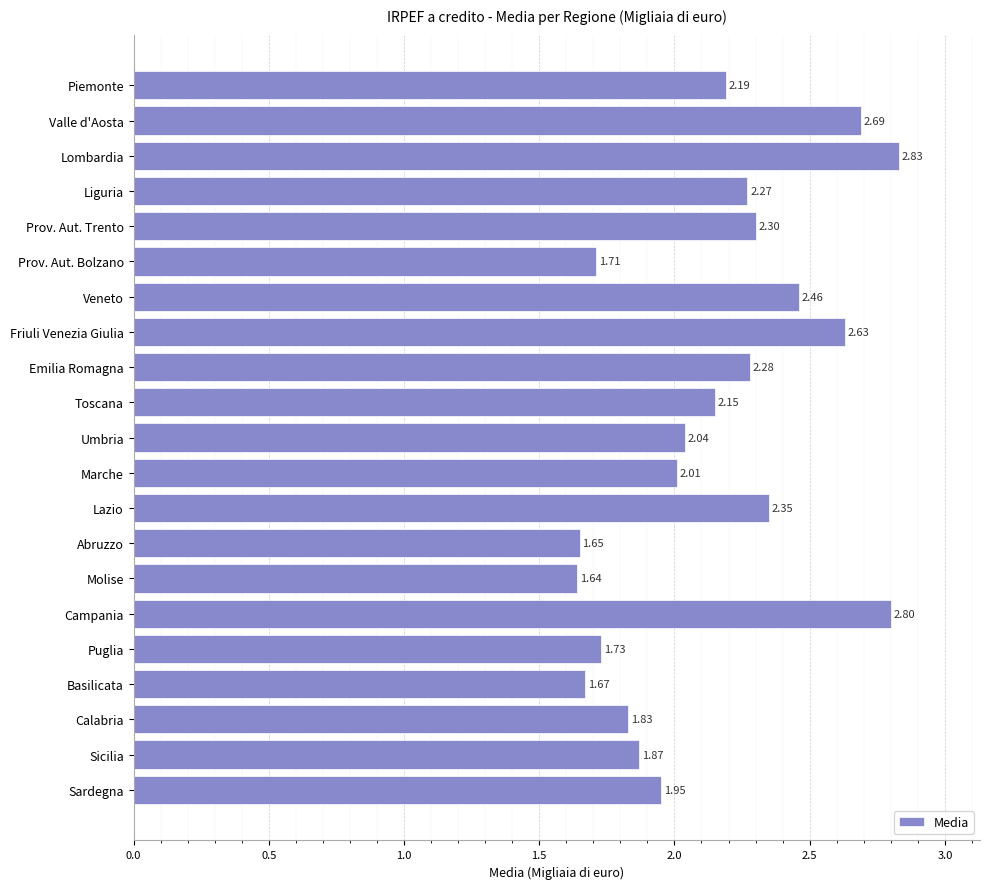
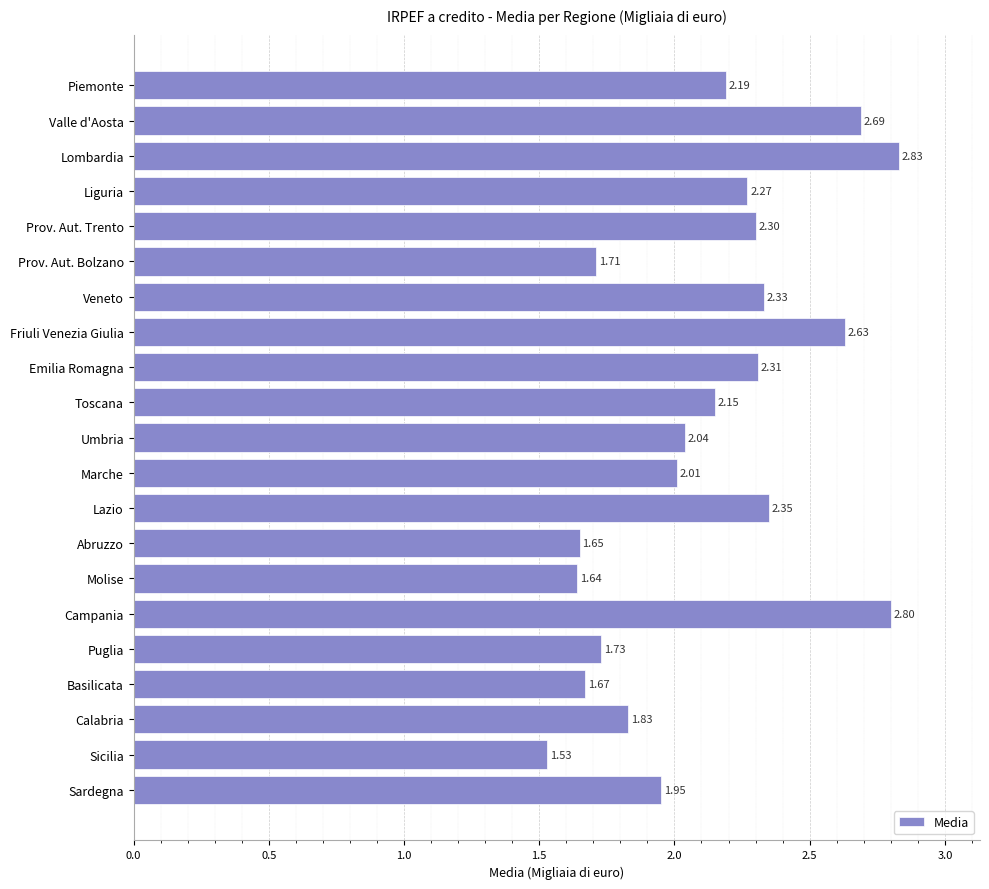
  {
    "Piemonte": 2.19,
    "Valle d'Aosta": 2.69,
    "Lombardia": 2.83,
    "Liguria": 2.27,
    "Prov. Aut. Trento": 2.30,
    "Prov. Aut. Bolzano": 1.71,
-   "Veneto": 2.46,
+   "Veneto": 2.33,
    "Friuli Venezia Giulia": 2.63,
-   "Emilia Romagna": 2.28,
+   "Emilia Romagna": 2.31,
    "Toscana": 2.15,
    "Umbria": 2.04,
    "Marche": 2.01,
    "Lazio": 2.35,
    "Abruzzo": 1.65,
    "Molise": 1.64,
    "Campania": 2.80,
    "Puglia": 1.73,
    "Basilicata": 1.67,
    "Calabria": 1.83,
-   "Sicilia": 1.87,
+   "Sicilia": 1.53,
    "Sardegna": 1.95
  }
